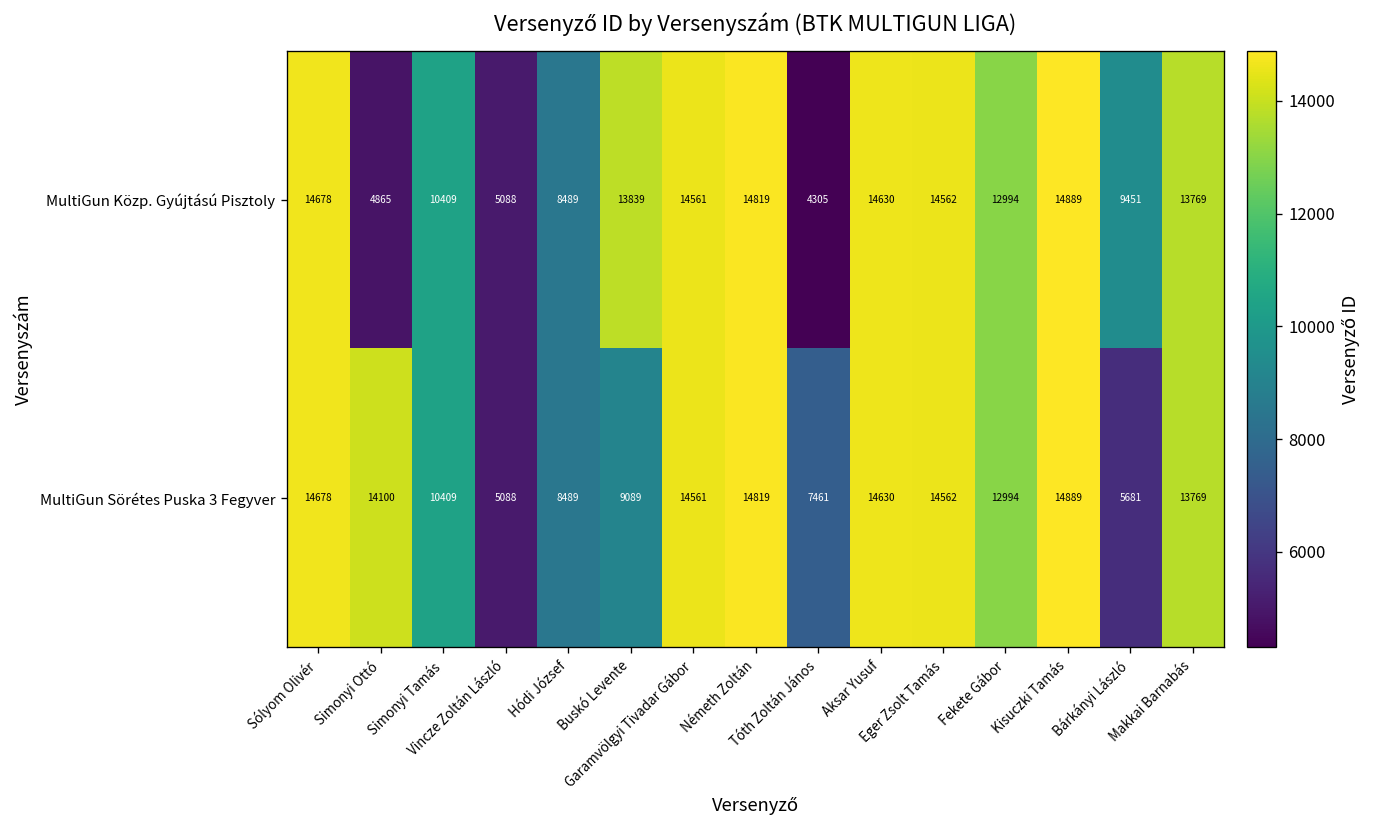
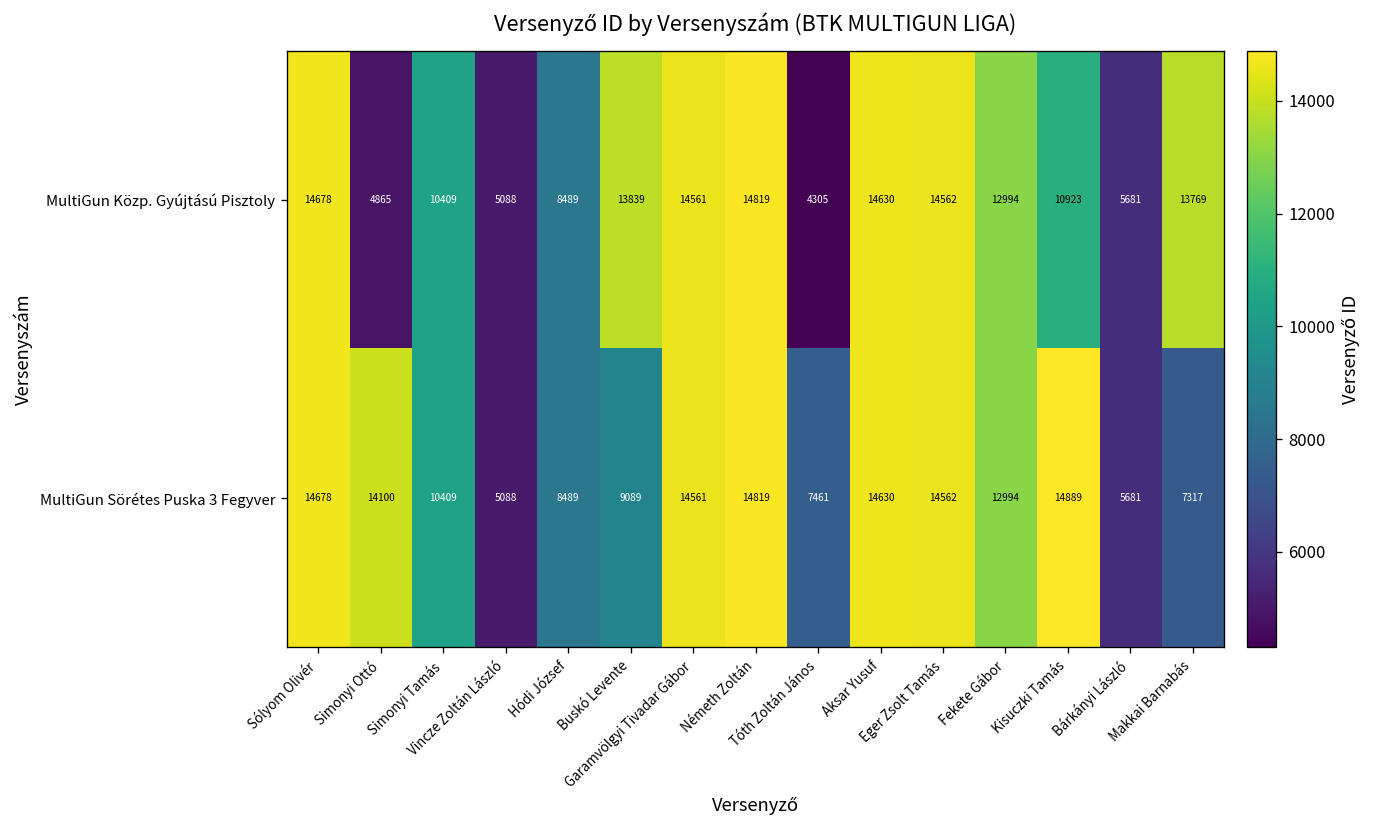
  {
    "MultiGun Közp. Gyújtású Pisztoly": {
      "Sólyom Olivér": 14678,
      "Simonyi Ottó": 4865,
      "Simonyi Tamás": 10409,
      "Vincze Zoltán László": 5088,
      "Hódi József": 8489,
      "Buskó Levente": 13839,
      "Garamvölgyi Tivadar Gábor": 14561,
      "Németh Zoltán": 14819,
      "Tóth Zoltán János": 4305,
      "Aksar Yusuf": 14630,
      "Eger Zsolt Tamás": 14562,
      "Fekete Gábor": 12994,
-     "Kisuczki Tamás": 14889,
-     "Bárkányi László": 9451,
+     "Kisuczki Tamás": 10923,
+     "Bárkányi László": 5681,
      "Makkai Barnabás": 13769
    },
    "MultiGun Sörétes Puska 3 Fegyver": {
      "Sólyom Olivér": 14678,
      "Simonyi Ottó": 14100,
      "Simonyi Tamás": 10409,
      "Vincze Zoltán László": 5088,
      "Hódi József": 8489,
      "Buskó Levente": 9089,
      "Garamvölgyi Tivadar Gábor": 14561,
      "Németh Zoltán": 14819,
      "Tóth Zoltán János": 7461,
      "Aksar Yusuf": 14630,
      "Eger Zsolt Tamás": 14562,
      "Fekete Gábor": 12994,
      "Kisuczki Tamás": 14889,
      "Bárkányi László": 5681,
-     "Makkai Barnabás": 13769
+     "Makkai Barnabás": 7317
    }
  }
